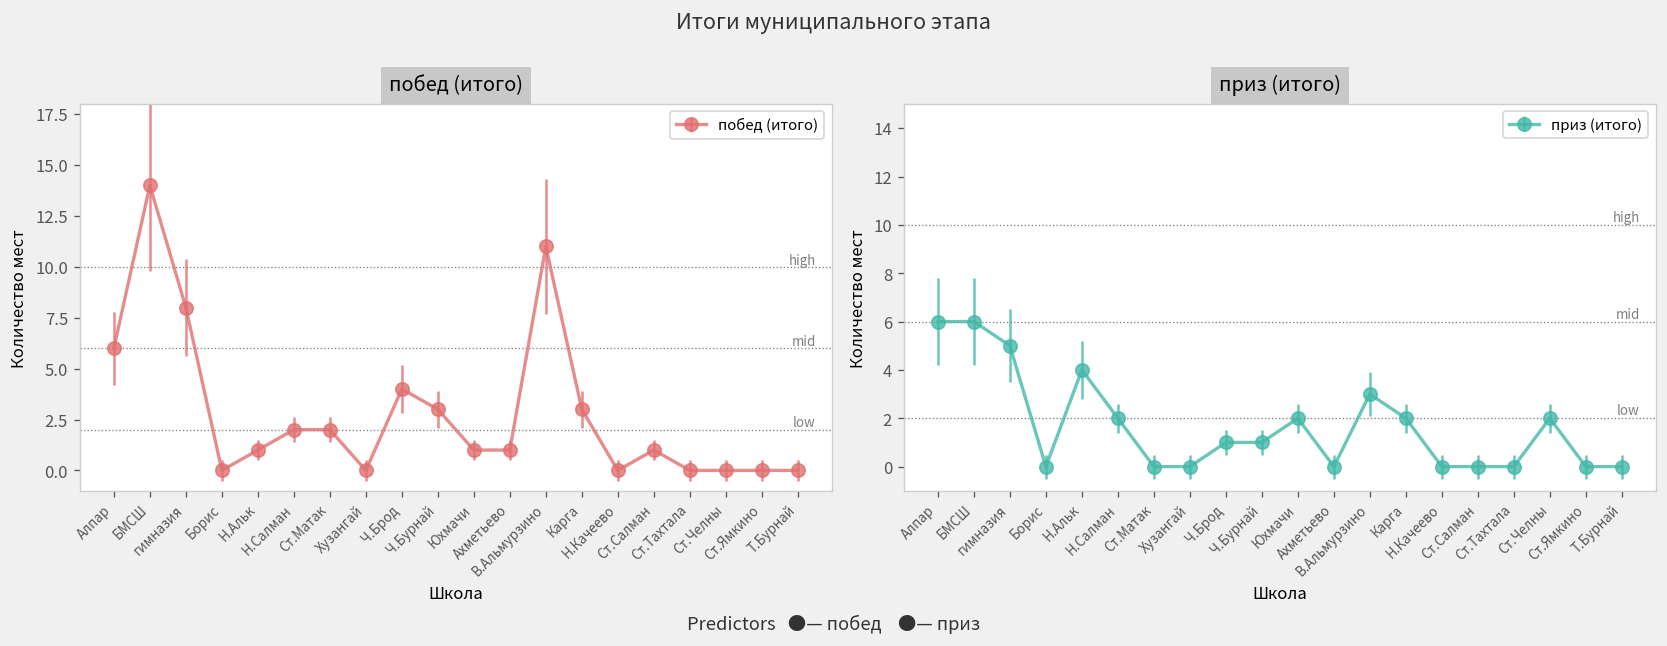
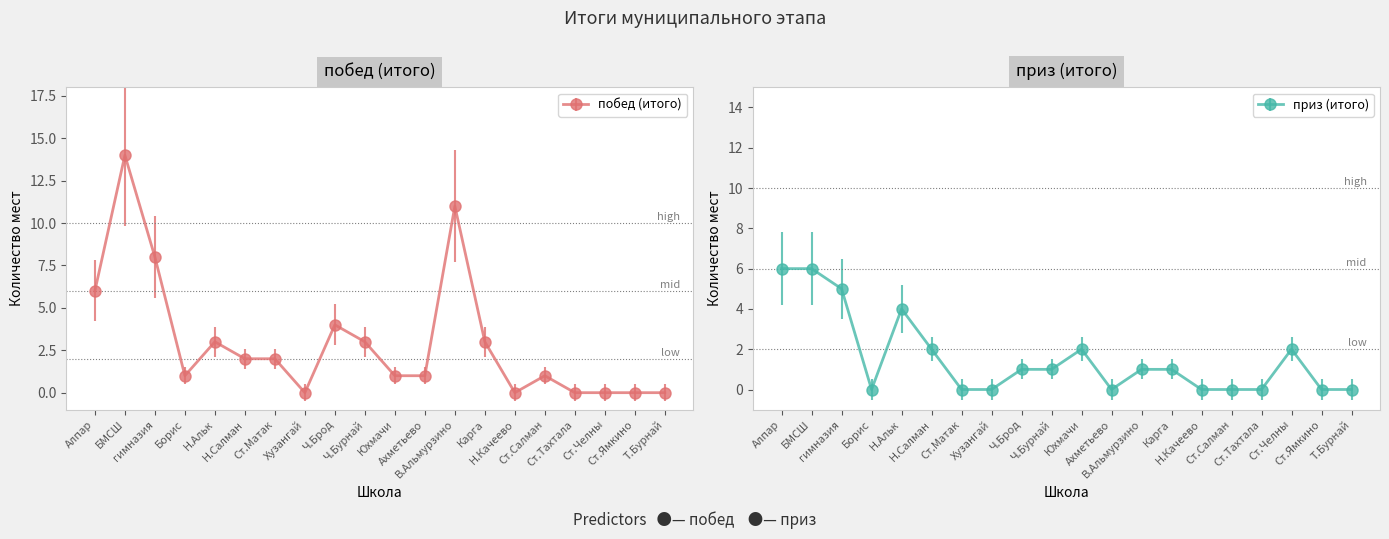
  {
    "побед (итого)": {
      "Алпар": 6,
      "БМСШ": 14,
      "гимназия": 8,
-     "Борис": 0,
-     "Н.Альк": 1,
+     "Борис": 1,
+     "Н.Альк": 3,
      "Н.Салман": 2,
      "Ст.Матак": 2,
      "Хузангай": 0,
      "Ч.Брод": 4,
      "Ч.Бурнай": 3,
      "Юхмачи": 1,
      "Ахметьево": 1,
      "В.Альмурзино": 11,
      "Карга": 3,
      "Н.Качеево": 0,
      "Ст.Салман": 1,
      "Ст.Тахтала": 0,
      "Ст.Челны": 0,
      "Ст.Ямкино": 0,
      "Т.Бурнай": 0
    },
    "приз (итого)": {
      "Алпар": 6,
      "БМСШ": 6,
      "гимназия": 5,
      "Борис": 0,
      "Н.Альк": 4,
      "Н.Салман": 2,
      "Ст.Матак": 0,
      "Хузангай": 0,
      "Ч.Брод": 1,
      "Ч.Бурнай": 1,
      "Юхмачи": 2,
      "Ахметьево": 0,
-     "В.Альмурзино": 3,
-     "Карга": 2,
+     "В.Альмурзино": 1,
+     "Карга": 1,
      "Н.Качеево": 0,
      "Ст.Салман": 0,
      "Ст.Тахтала": 0,
      "Ст.Челны": 2,
      "Ст.Ямкино": 0,
      "Т.Бурнай": 0
    }
  }
